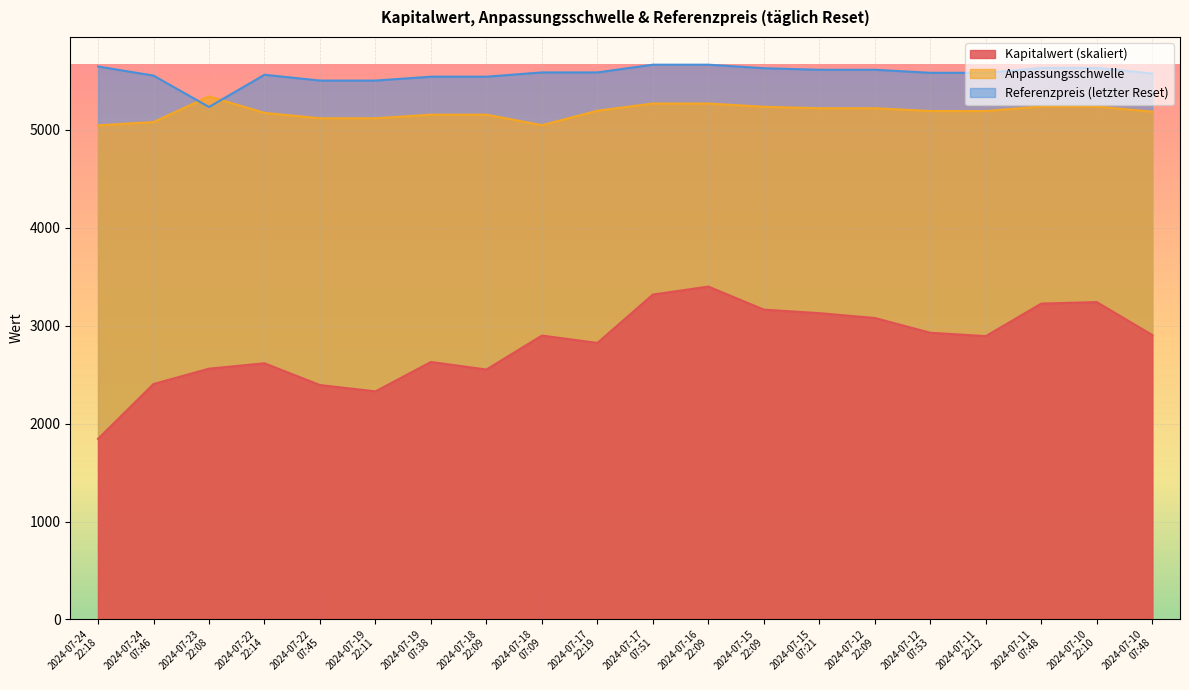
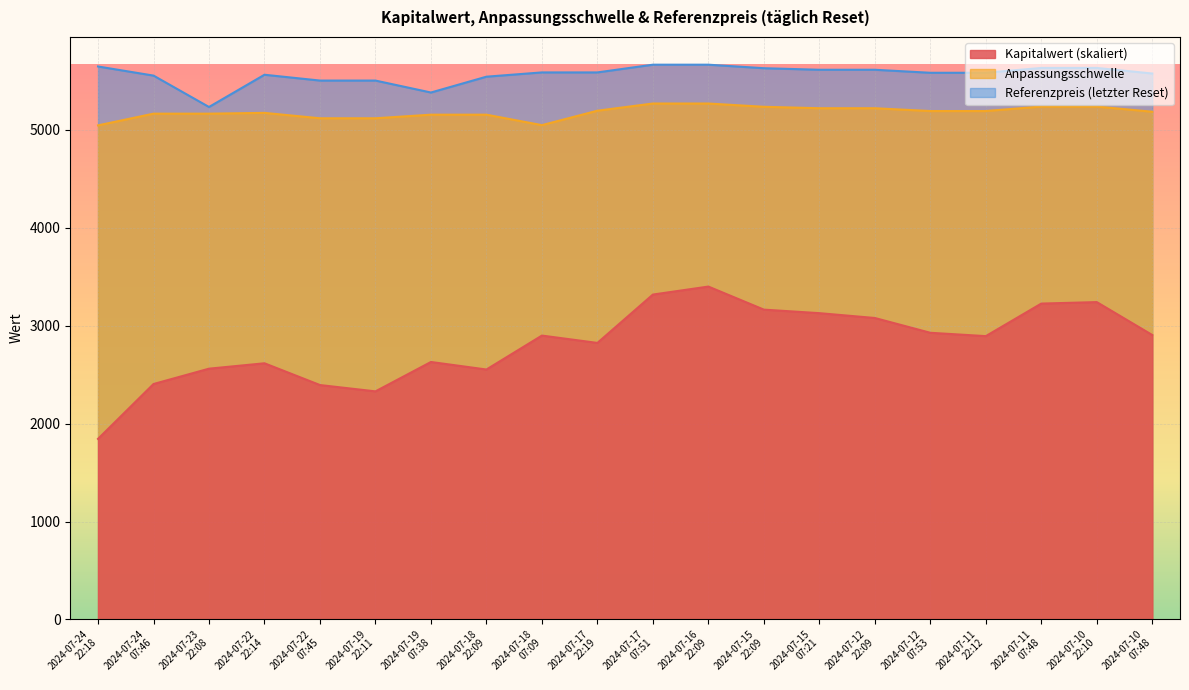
  {
    "Kapitalwert (skaliert)": {
      "2024-07-24 22:18": 1800,
      "2024-07-24 07:46": 2400,
      "2024-07-23 22:08": 2600,
      "2024-07-22 22:14": 2600,
      "2024-07-22 07:45": 2400,
      "2024-07-19 22:11": 2300,
      "2024-07-19 07:38": 2600,
      "2024-07-18 22:09": 2600,
      "2024-07-18 07:09": 2900,
      "2024-07-17 22:19": 2800,
      "2024-07-17 07:51": 3300,
      "2024-07-16 22:09": 3400,
      "2024-07-15 22:09": 3200,
      "2024-07-15 07:21": 3100,
      "2024-07-12 22:09": 3100,
      "2024-07-12 07:53": 2900,
      "2024-07-11 22:12": 2900,
      "2024-07-11 07:48": 3200,
      "2024-07-10 22:10": 3200,
      "2024-07-10 07:48": 2900
    },
    "Anpassungsschwelle": {
      "2024-07-24 22:18": 5000,
-     "2024-07-24 07:46": 5100,
-     "2024-07-23 22:08": 5300,
+     "2024-07-24 07:46": 5200,
+     "2024-07-23 22:08": 5200,
      "2024-07-22 22:14": 5200,
      "2024-07-22 07:45": 5100,
      "2024-07-19 22:11": 5100,
      "2024-07-19 07:38": 5200,
      "2024-07-18 22:09": 5200,
      "2024-07-18 07:09": 5000,
      "2024-07-17 22:19": 5200,
      "2024-07-17 07:51": 5300,
      "2024-07-16 22:09": 5300,
      "2024-07-15 22:09": 5200,
      "2024-07-15 07:21": 5200,
      "2024-07-12 22:09": 5200,
      "2024-07-12 07:53": 5200,
      "2024-07-11 22:12": 5200,
      "2024-07-11 07:48": 5200,
      "2024-07-10 22:10": 5200,
      "2024-07-10 07:48": 5200
    },
    "Referenzpreis (letzter Reset)": {
      "2024-07-24 22:18": 5600,
      "2024-07-24 07:46": 5600,
      "2024-07-23 22:08": 5200,
      "2024-07-22 22:14": 5600,
      "2024-07-22 07:45": 5500,
      "2024-07-19 22:11": 5500,
-     "2024-07-19 07:38": 5500,
+     "2024-07-19 07:38": 5400,
      "2024-07-18 22:09": 5500,
      "2024-07-18 07:09": 5600,
      "2024-07-17 22:19": 5600,
      "2024-07-17 07:51": 5700,
      "2024-07-16 22:09": 5700,
      "2024-07-15 22:09": 5600,
      "2024-07-15 07:21": 5600,
      "2024-07-12 22:09": 5600,
      "2024-07-12 07:53": 5600
    }
  }
